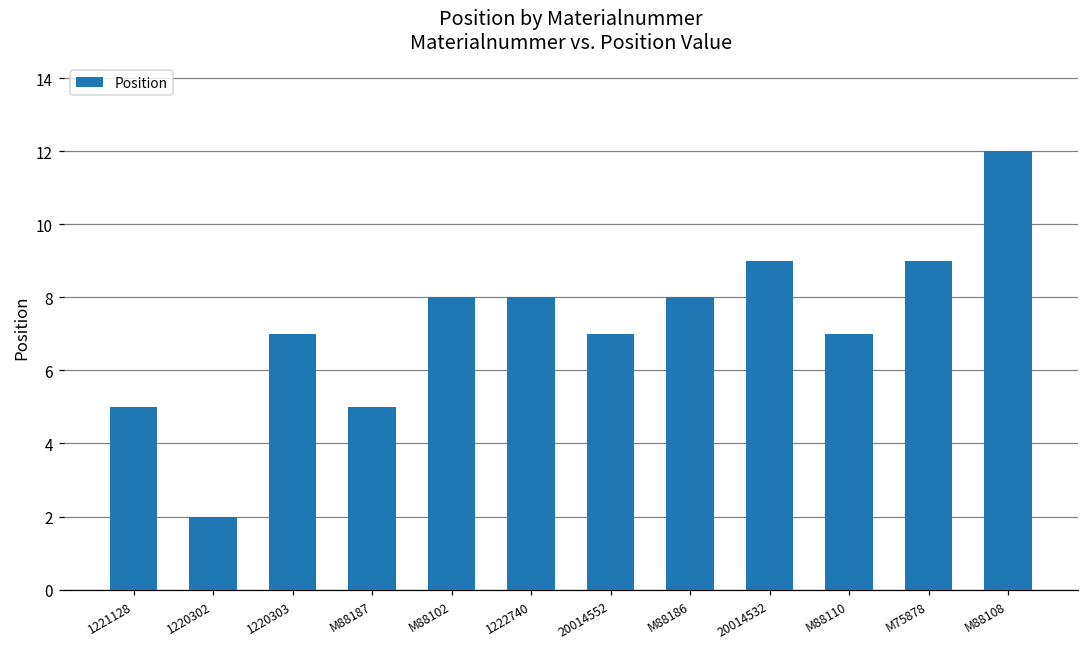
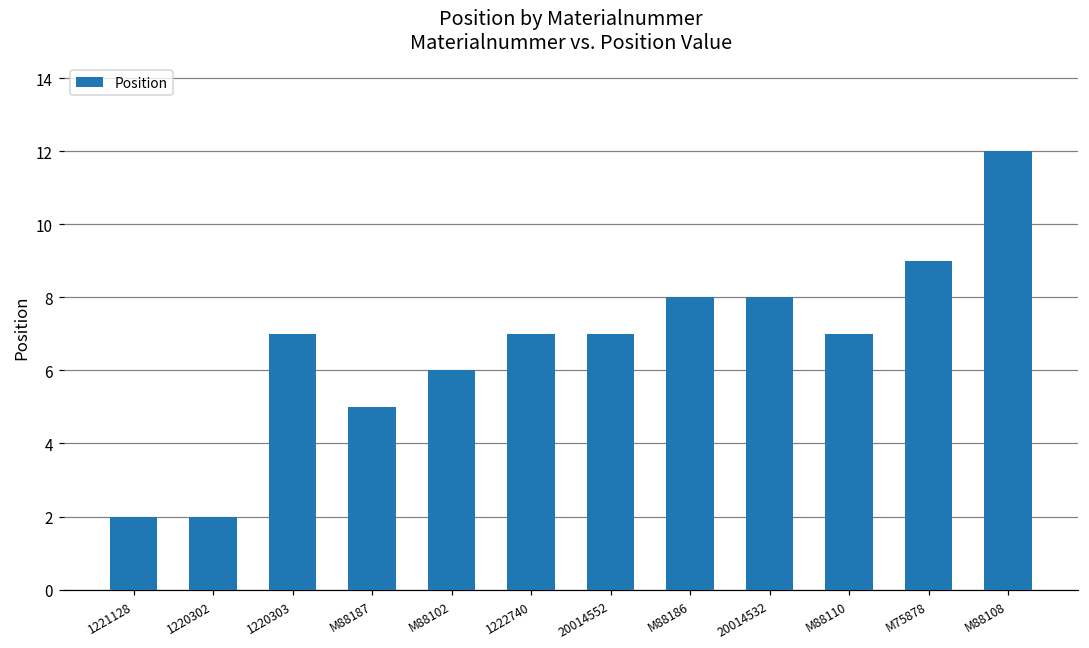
  {
-   "1221128": 5,
+   "1221128": 2,
    "1220302": 2,
    "1220303": 7,
    "M88187": 5,
-   "M88102": 8,
-   "1222740": 8,
+   "M88102": 6,
+   "1222740": 7,
    "20014552": 7,
    "M88186": 8,
-   "20014532": 9,
+   "20014532": 8,
    "M88110": 7,
    "M75878": 9,
    "M88108": 12
  }
